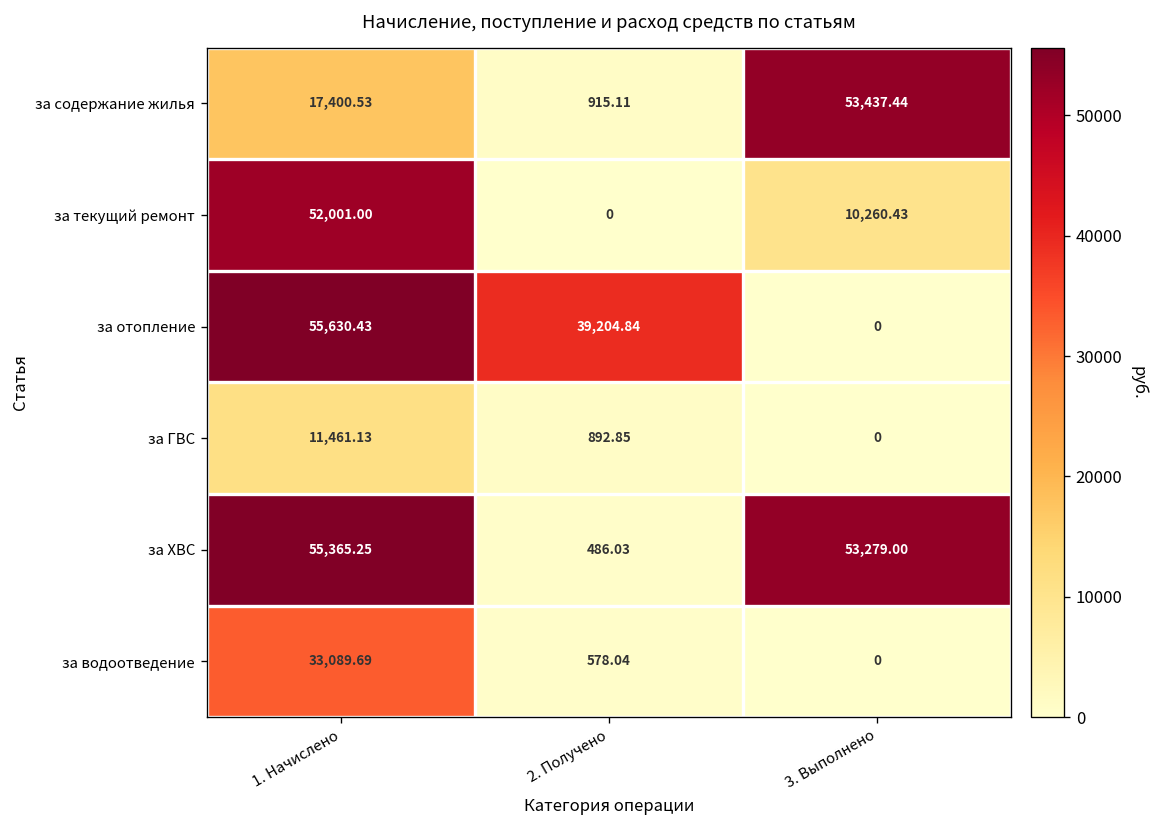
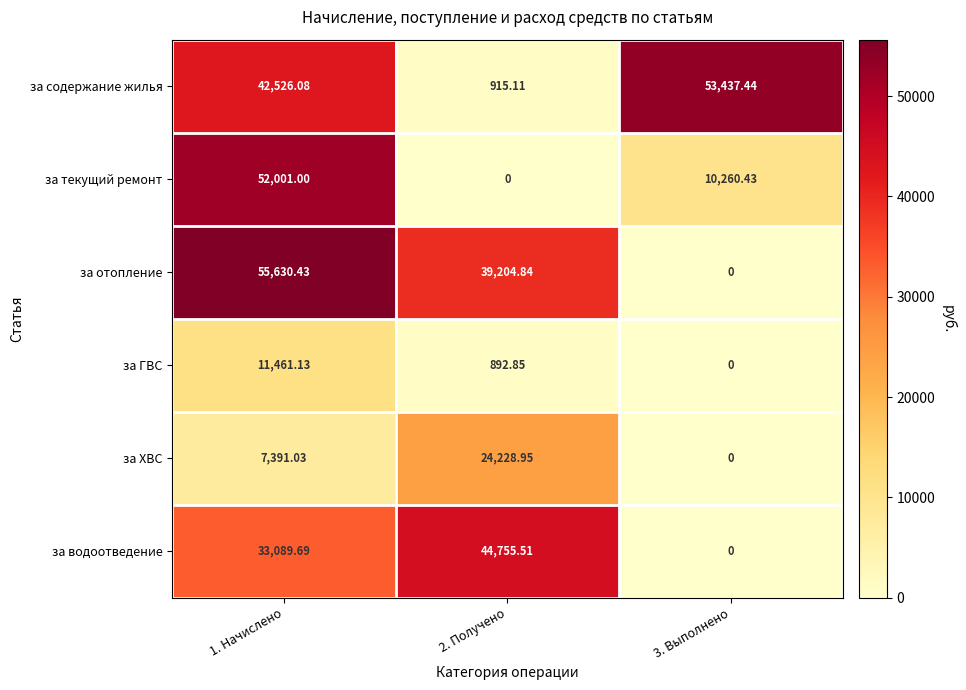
  {
    "за содержание жилья": {
-     "1. Начислено": "17,400.53",
+     "1. Начислено": "42,526.08",
      "2. Получено": "915.11",
      "3. Выполнено": "53,437.44"
    },
    "за текущий ремонт": {
      "1. Начислено": "52,001.00",
      "2. Получено": "0",
      "3. Выполнено": "10,260.43"
    },
    "за отопление": {
      "1. Начислено": "55,630.43",
      "2. Получено": "39,204.84",
      "3. Выполнено": "0"
    },
    "за ГВС": {
      "1. Начислено": "11,461.13",
      "2. Получено": "892.85",
      "3. Выполнено": "0"
    },
    "за ХВС": {
-     "1. Начислено": "55,365.25",
-     "2. Получено": "486.03",
-     "3. Выполнено": "53,279.00"
+     "1. Начислено": "7,391.03",
+     "2. Получено": "24,228.95",
+     "3. Выполнено": "0"
    },
    "за водоотведение": {
      "1. Начислено": "33,089.69",
-     "2. Получено": "578.04",
+     "2. Получено": "44,755.51",
      "3. Выполнено": "0"
    }
  }
